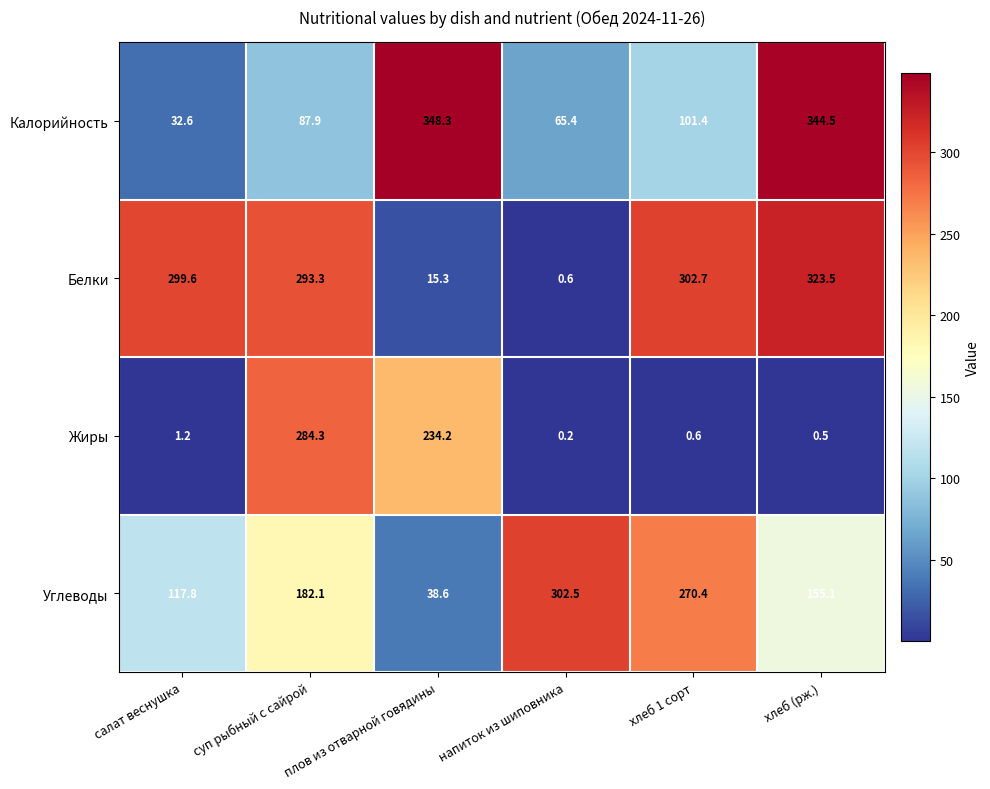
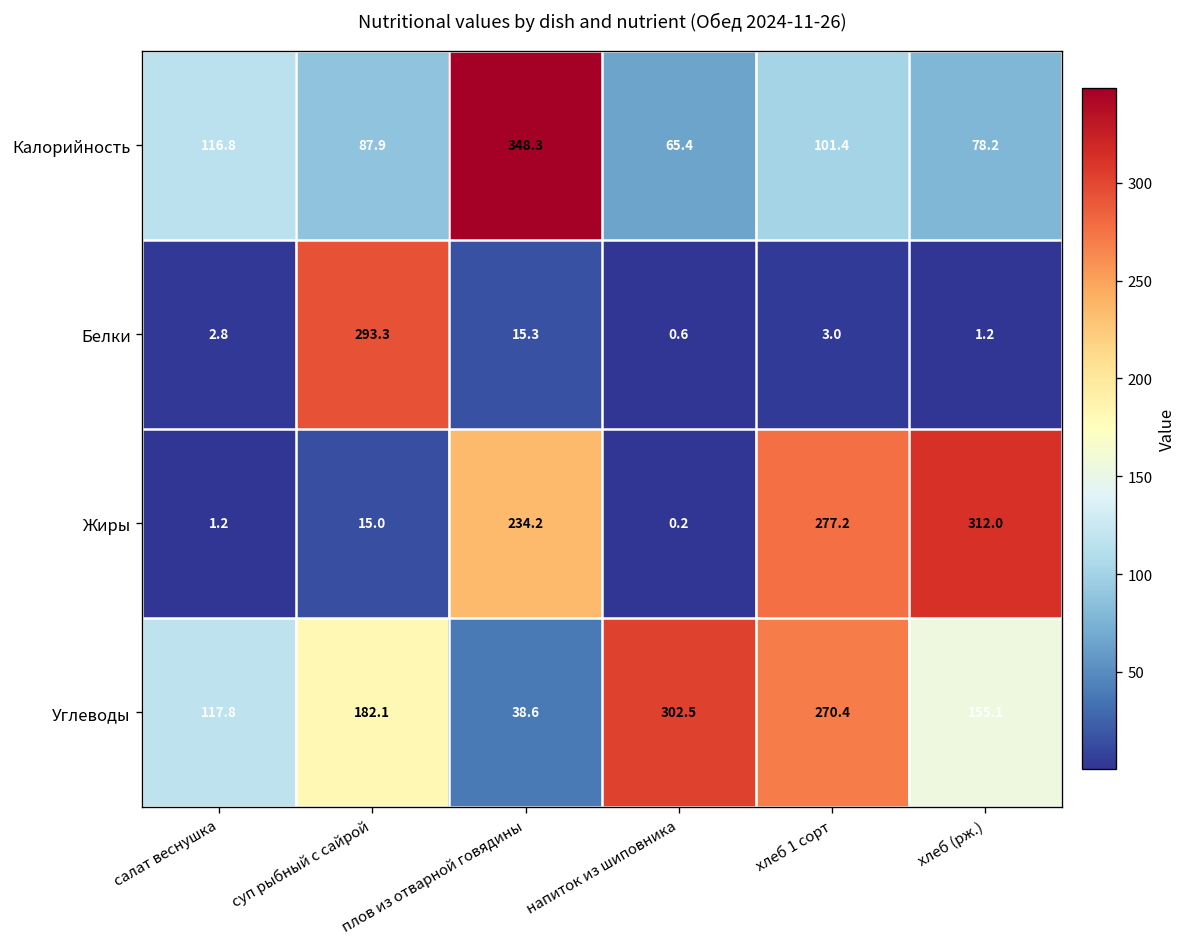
  {
    "Калорийность": {
-     "салат веснушка": 32.6,
+     "салат веснушка": 116.8,
      "суп рыбный с сайрой": 87.9,
      "плов из отварной говядины": 348.3,
      "напиток из шиповника": 65.4,
      "хлеб 1 сорт": 101.4,
-     "хлеб (рж.)": 344.5
+     "хлеб (рж.)": 78.2
    },
    "Белки": {
-     "салат веснушка": 299.6,
+     "салат веснушка": 2.8,
      "суп рыбный с сайрой": 293.3,
      "плов из отварной говядины": 15.3,
      "напиток из шиповника": 0.6,
-     "хлеб 1 сорт": 302.7,
-     "хлеб (рж.)": 323.5
+     "хлеб 1 сорт": 3.0,
+     "хлеб (рж.)": 1.2
    },
    "Жиры": {
      "салат веснушка": 1.2,
-     "суп рыбный с сайрой": 284.3,
+     "суп рыбный с сайрой": 15.0,
      "плов из отварной говядины": 234.2,
      "напиток из шиповника": 0.2,
-     "хлеб 1 сорт": 0.6,
-     "хлеб (рж.)": 0.5
+     "хлеб 1 сорт": 277.2,
+     "хлеб (рж.)": 312.0
    },
    "Углеводы": {
      "салат веснушка": 117.8,
      "суп рыбный с сайрой": 182.1,
      "плов из отварной говядины": 38.6,
      "напиток из шиповника": 302.5,
      "хлеб 1 сорт": 270.4
    }
  }
